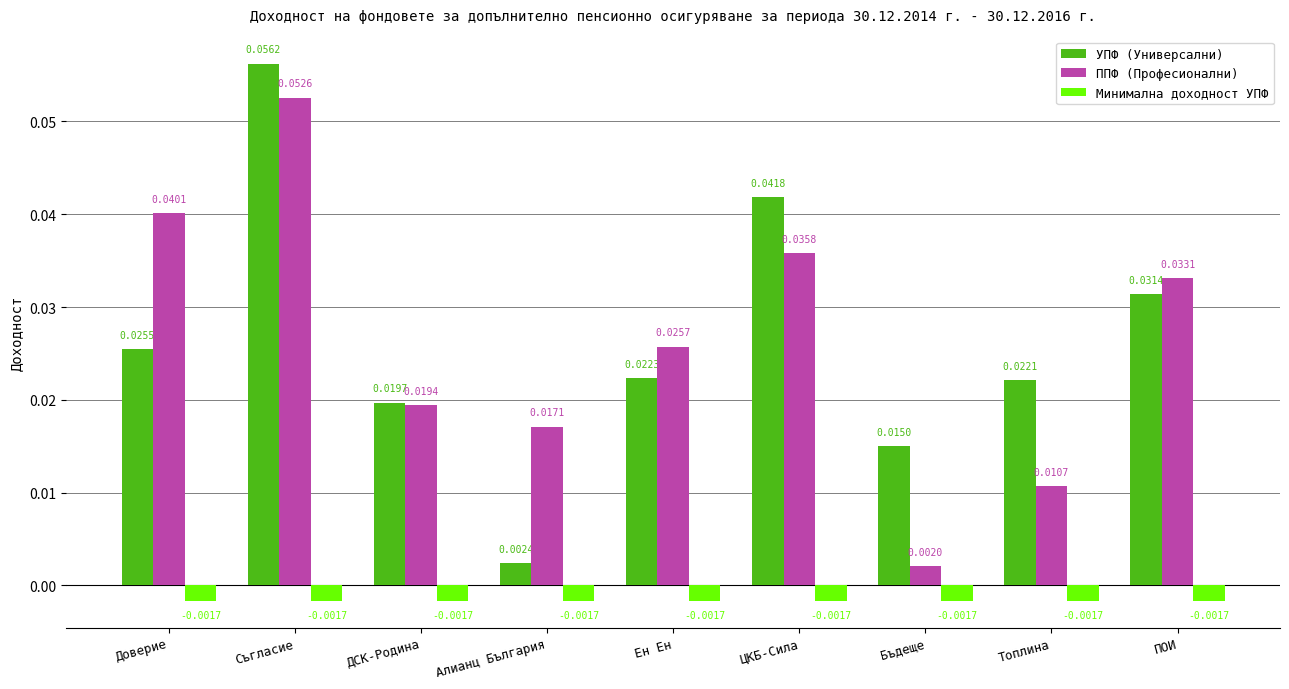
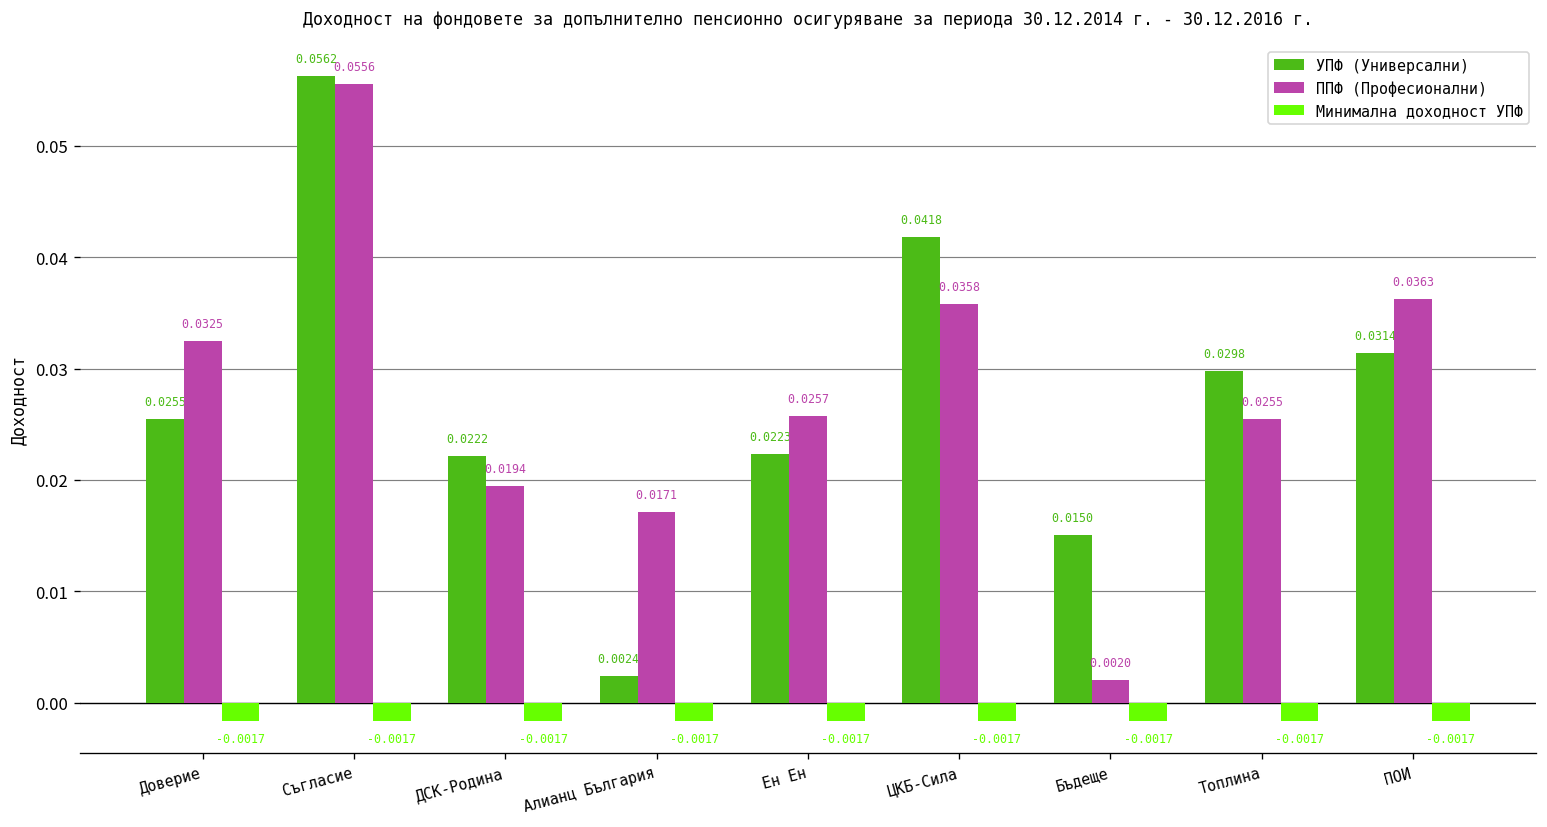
  {
    "УПФ (Универсални)": {
      "Доверие": 0.0255,
      "Съгласие": 0.0562,
-     "ДСК-Родина": 0.0197,
+     "ДСК-Родина": 0.0222,
      "Алианц България": 0.0024,
      "Ен Ен": 0.0223,
      "ЦКБ-Сила": 0.0418,
      "Бъдеще": 0.0150,
-     "Топлина": 0.0221,
+     "Топлина": 0.0298,
      "ПОИ": 0.0314
    },
    "ППФ (Професионални)": {
-     "Доверие": 0.0401,
-     "Съгласие": 0.0526,
+     "Доверие": 0.0325,
+     "Съгласие": 0.0556,
      "ДСК-Родина": 0.0194,
      "Алианц България": 0.0171,
      "Ен Ен": 0.0257,
      "ЦКБ-Сила": 0.0358,
      "Бъдеще": 0.0020,
-     "Топлина": 0.0107,
-     "ПОИ": 0.0331
+     "Топлина": 0.0255,
+     "ПОИ": 0.0363
    },
    "Минимална доходност УПФ": {
      "Доверие": -0.0017,
      "Съгласие": -0.0017,
      "ДСК-Родина": -0.0017,
      "Алианц България": -0.0017,
      "Ен Ен": -0.0017,
      "ЦКБ-Сила": -0.0017,
      "Бъдеще": -0.0017,
      "Топлина": -0.0017,
      "ПОИ": -0.0017
    }
  }
